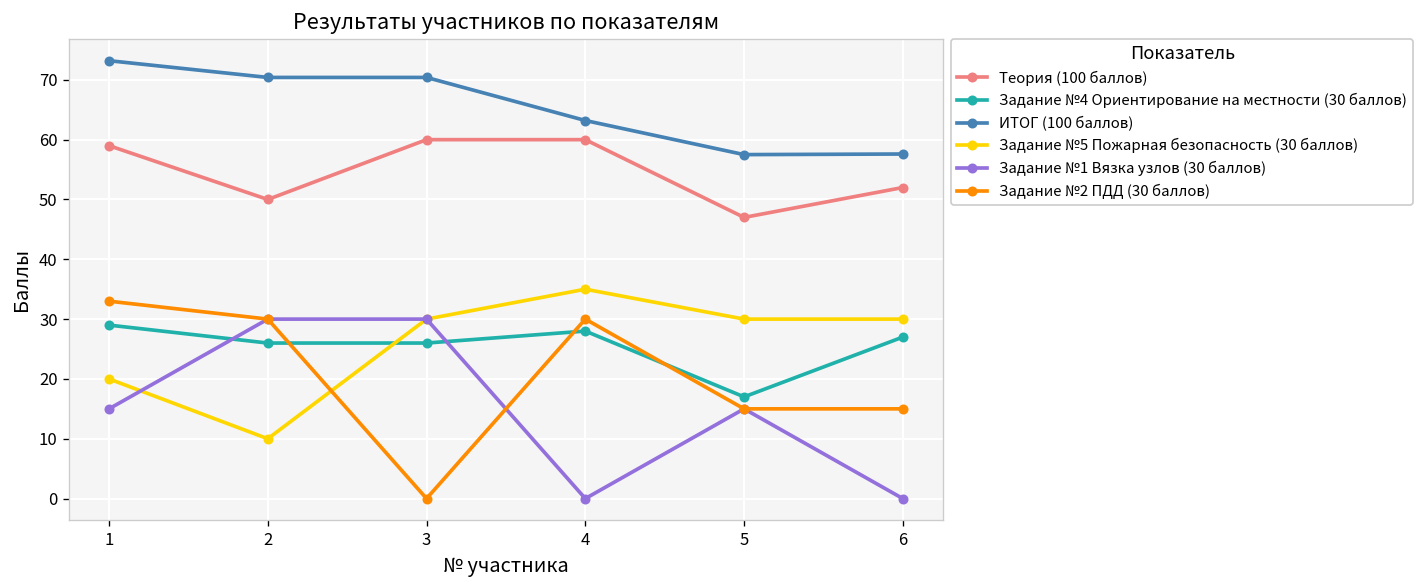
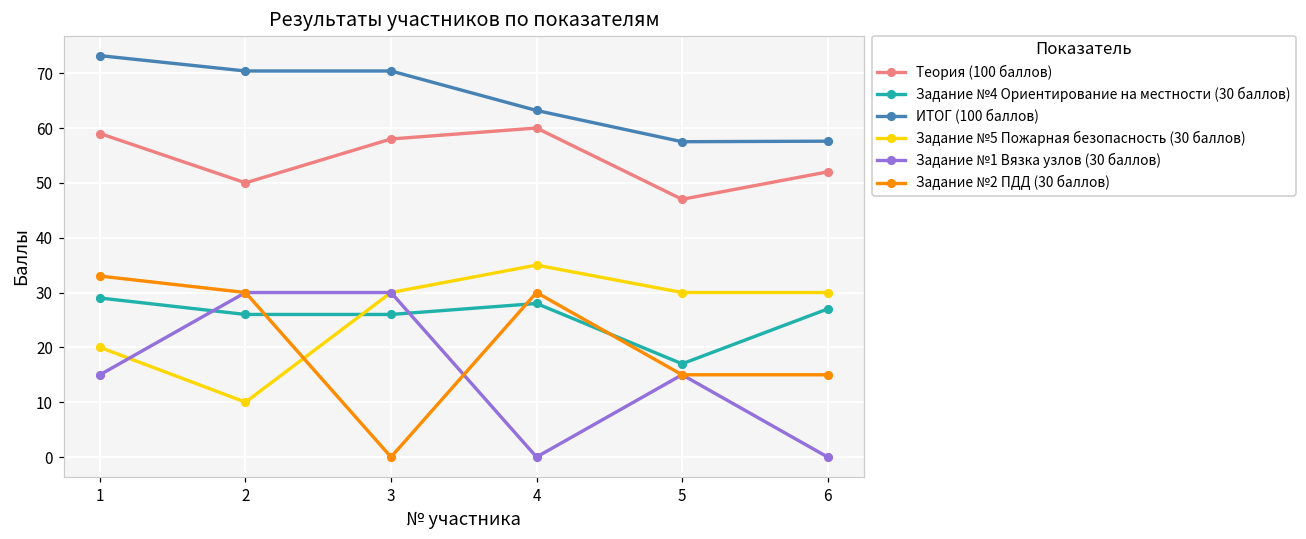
  {
    "Теория (100 баллов)": {
      "1": 59,
      "2": 50,
-     "3": 60,
+     "3": 58,
      "4": 60,
      "5": 47,
      "6": 52
    },
    "Задание №4 Ориентирование на местности (30 баллов)": {
      "1": 29,
      "2": 26,
      "3": 26,
      "4": 28,
      "5": 17,
      "6": 27
    },
    "ИТОГ (100 баллов)": {
      "1": 73,
      "2": 70,
      "3": 70,
      "4": 63,
      "5": 58,
      "6": 58
    },
    "Задание №5 Пожарная безопасность (30 баллов)": {
      "1": 20,
      "2": 10,
      "4": 35,
      "5": 30,
      "6": 30
    },
    "Задание №1 Вязка узлов (30 баллов)": {
      "1": 15,
      "4": 0,
      "6": 0
    },
    "Задание №2 ПДД (30 баллов)": {
      "1": 33,
      "3": 0,
      "4": 30,
      "6": 15
    }
  }
